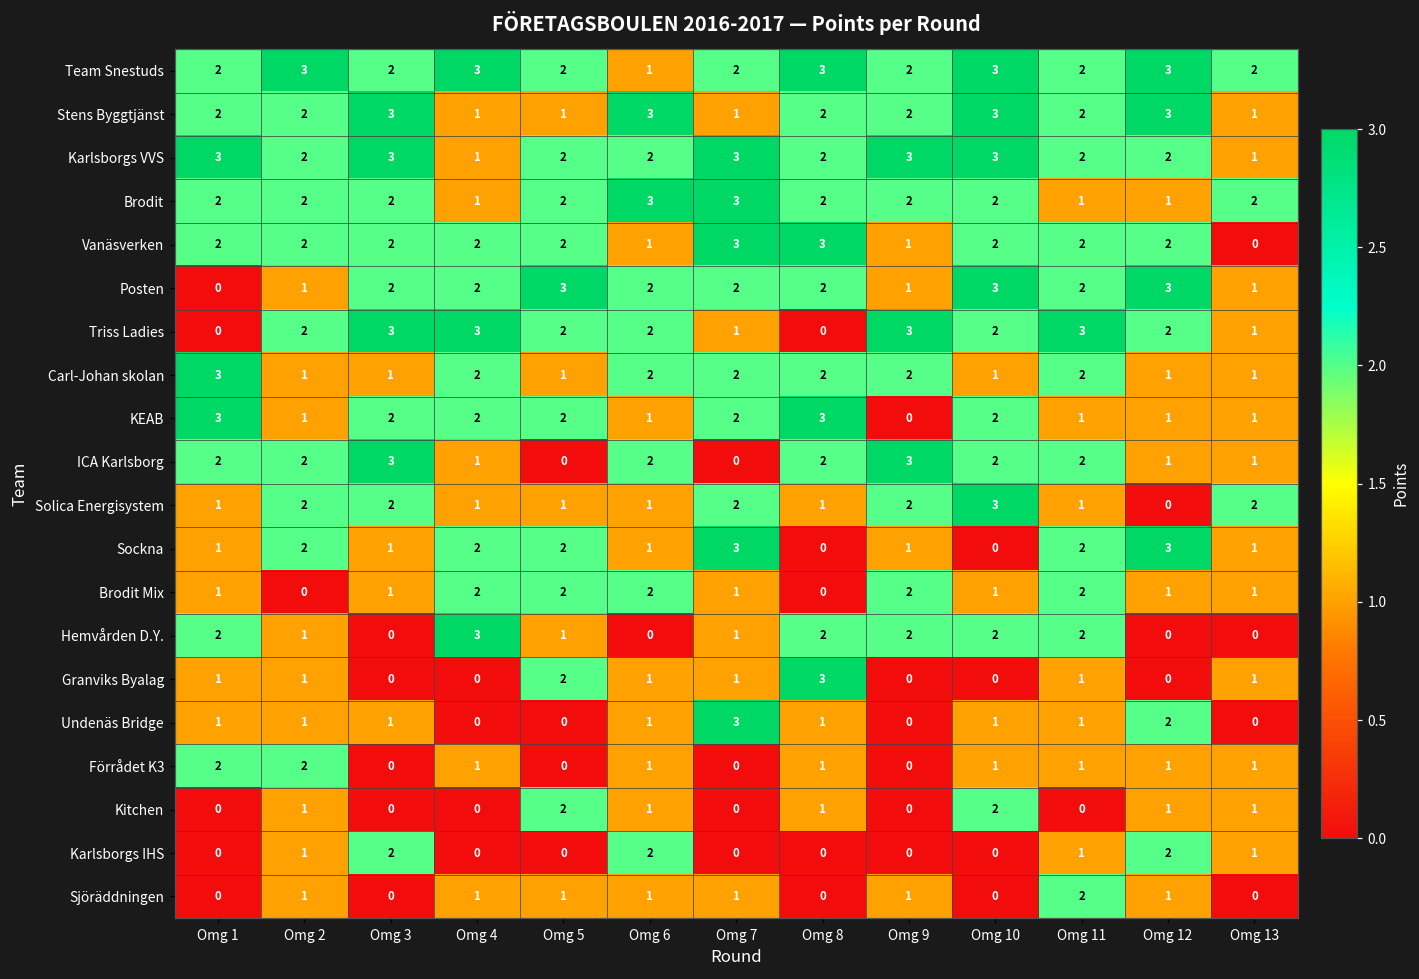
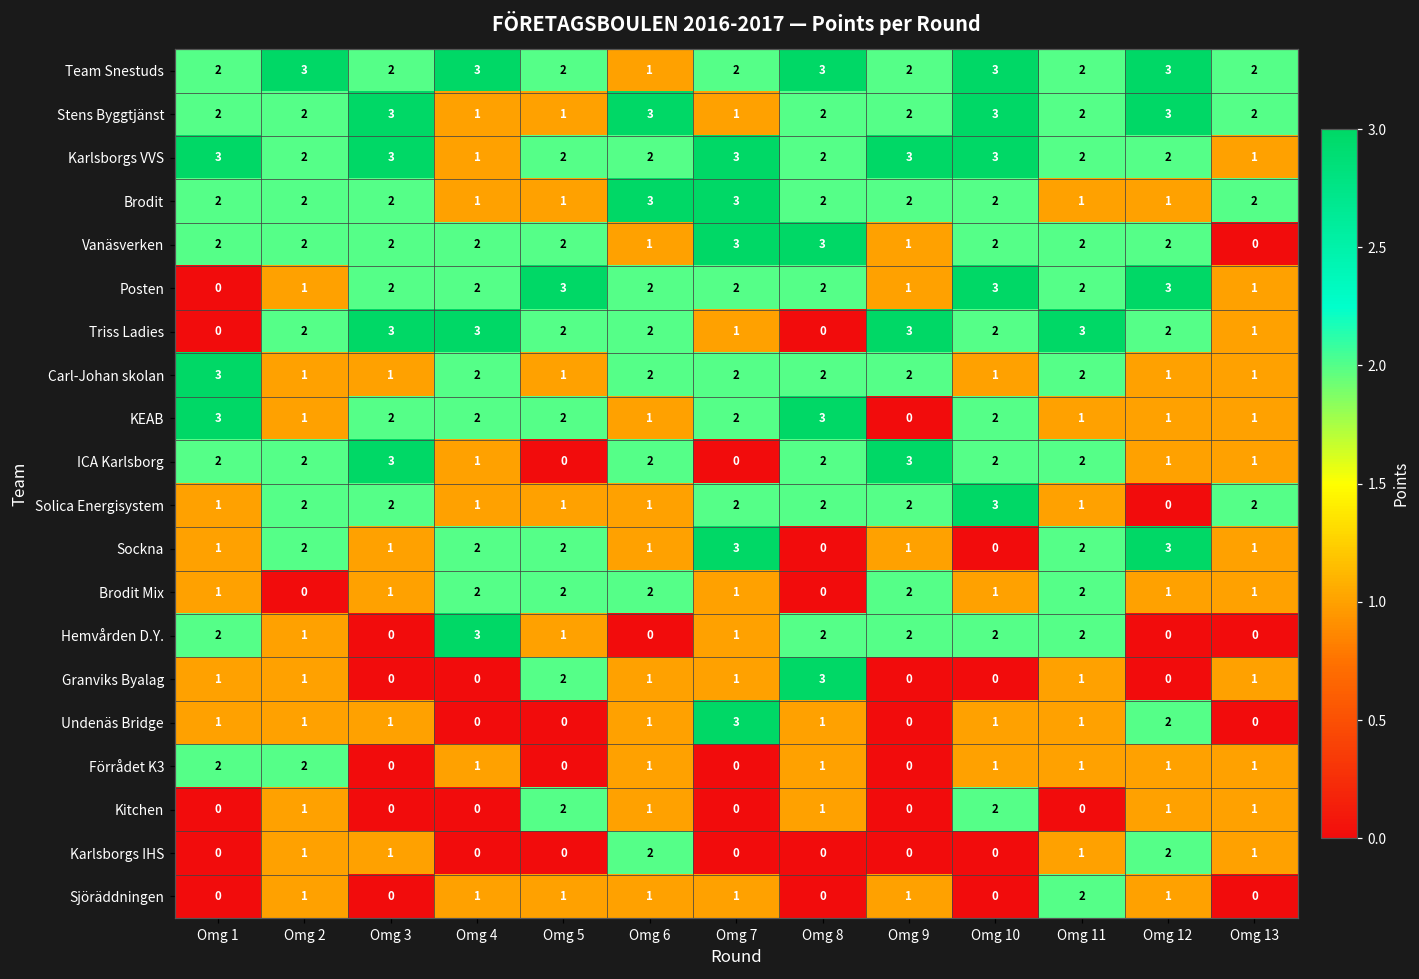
  {
    "Stens Byggtjänst": {
      "Omg 1": 2,
      "Omg 2": 2,
      "Omg 3": 3,
      "Omg 4": 1,
      "Omg 5": 1,
      "Omg 6": 3,
      "Omg 7": 1,
      "Omg 8": 2,
      "Omg 9": 2,
      "Omg 10": 3,
      "Omg 11": 2,
      "Omg 12": 3,
-     "Omg 13": 1
+     "Omg 13": 2
    },
    "Brodit": {
      "Omg 1": 2,
      "Omg 2": 2,
      "Omg 3": 2,
      "Omg 4": 1,
-     "Omg 5": 2,
+     "Omg 5": 1,
      "Omg 6": 3,
      "Omg 7": 3,
      "Omg 8": 2,
      "Omg 9": 2,
      "Omg 10": 2,
      "Omg 11": 1,
      "Omg 12": 1,
      "Omg 13": 2
    },
    "Solica Energisystem": {
      "Omg 1": 1,
      "Omg 2": 2,
      "Omg 3": 2,
      "Omg 4": 1,
      "Omg 5": 1,
      "Omg 6": 1,
      "Omg 7": 2,
-     "Omg 8": 1,
+     "Omg 8": 2,
      "Omg 9": 2,
      "Omg 10": 3,
      "Omg 11": 1,
      "Omg 12": 0,
      "Omg 13": 2
    },
    "Karlsborgs IHS": {
      "Omg 1": 0,
      "Omg 2": 1,
-     "Omg 3": 2,
+     "Omg 3": 1,
      "Omg 4": 0,
      "Omg 5": 0,
      "Omg 6": 2,
      "Omg 7": 0,
      "Omg 8": 0,
      "Omg 9": 0,
      "Omg 10": 0,
      "Omg 11": 1,
      "Omg 12": 2,
      "Omg 13": 1
    }
  }
